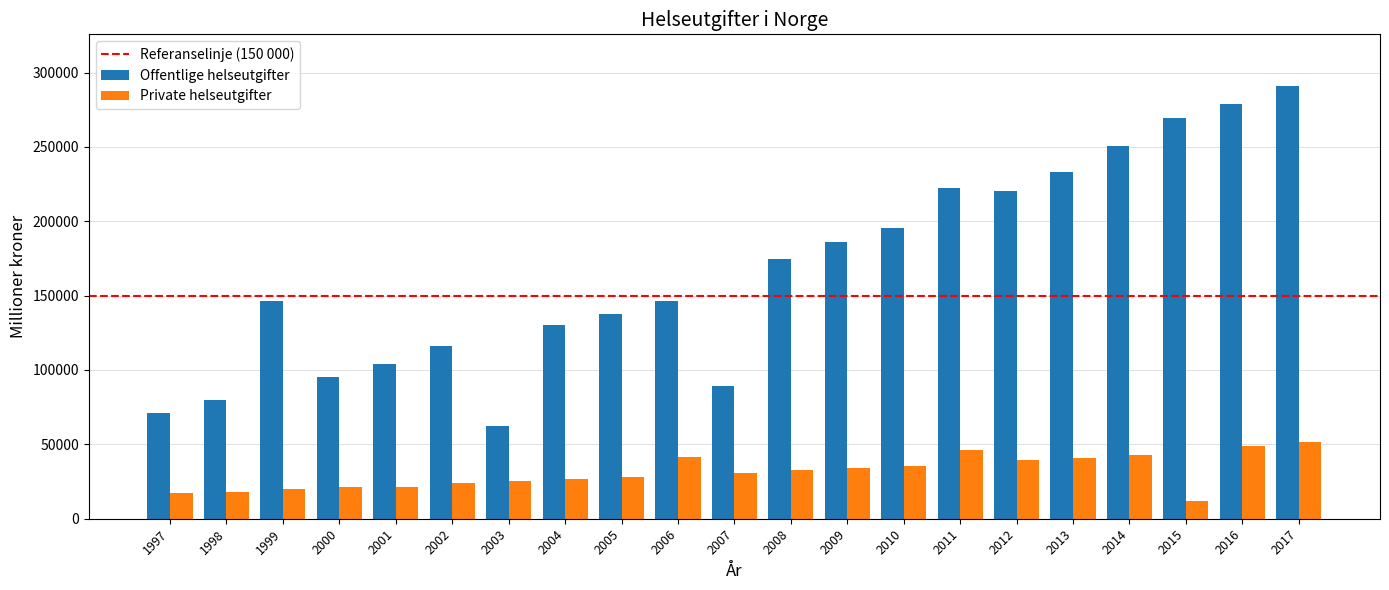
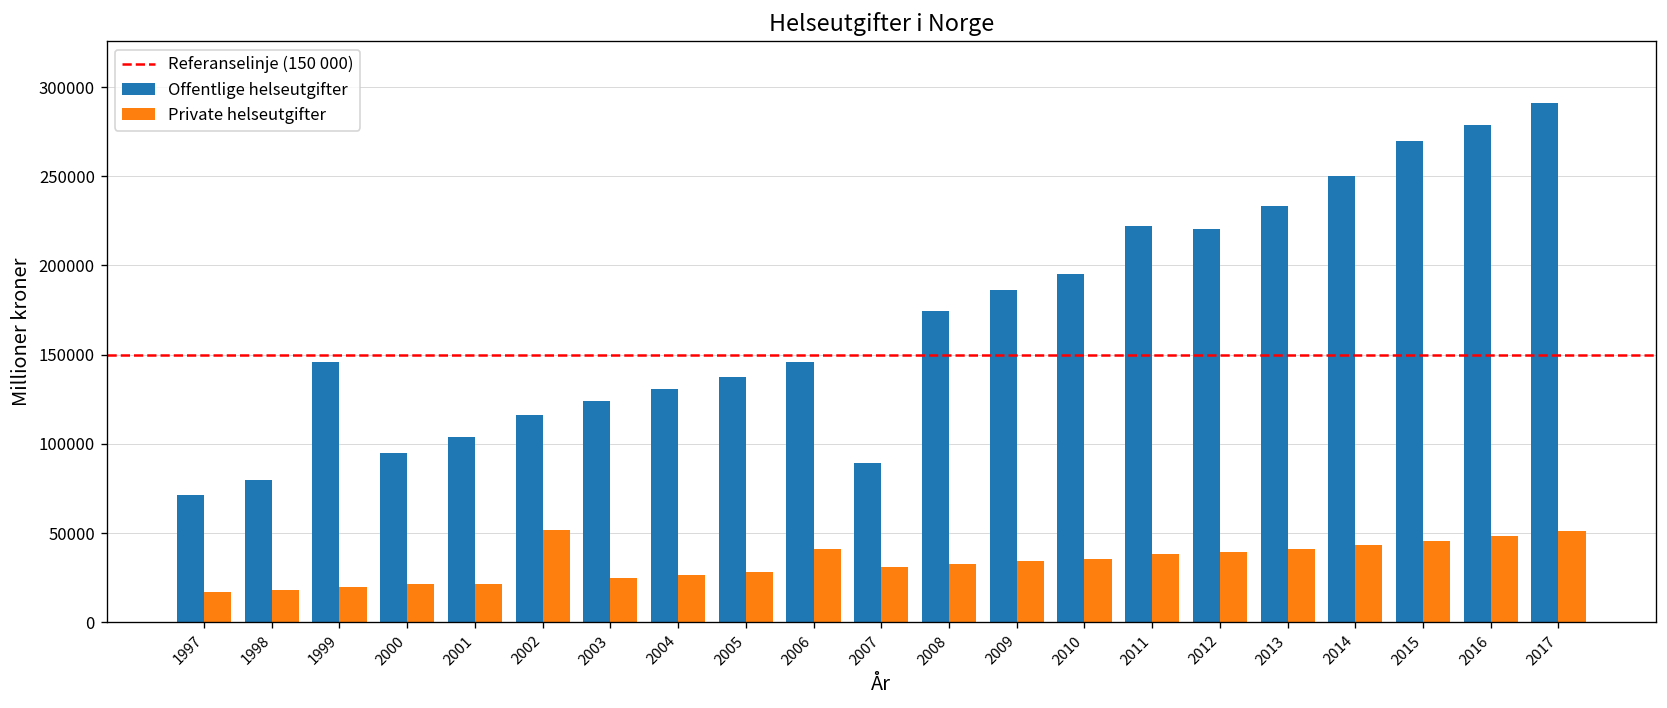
  {
    "Offentlige helseutgifter": {
      "1997": 71000,
      "1998": 80000,
      "1999": 146000,
      "2000": 95000,
      "2001": 104000,
      "2002": 116000,
-     "2003": 62000,
+     "2003": 124000,
      "2004": 131000,
      "2005": 138000,
      "2006": 146000,
      "2007": 89000,
      "2008": 175000,
      "2009": 186000,
      "2010": 195000,
      "2011": 222000,
      "2012": 221000,
      "2013": 233000,
      "2014": 250000,
      "2015": 270000,
      "2016": 279000,
      "2017": 291000
    },
    "Private helseutgifter": {
      "1997": 17000,
      "1998": 18000,
      "1999": 20000,
      "2000": 21000,
      "2001": 22000,
-     "2002": 24000,
+     "2002": 52000,
      "2003": 25000,
      "2004": 27000,
      "2005": 28000,
      "2006": 41000,
      "2007": 31000,
      "2008": 33000,
      "2009": 34000,
      "2010": 35000,
-     "2011": 46000,
+     "2011": 38000,
      "2012": 40000,
      "2013": 41000,
      "2014": 43000,
-     "2015": 12000,
+     "2015": 46000,
      "2016": 49000,
      "2017": 51000
    }
  }
